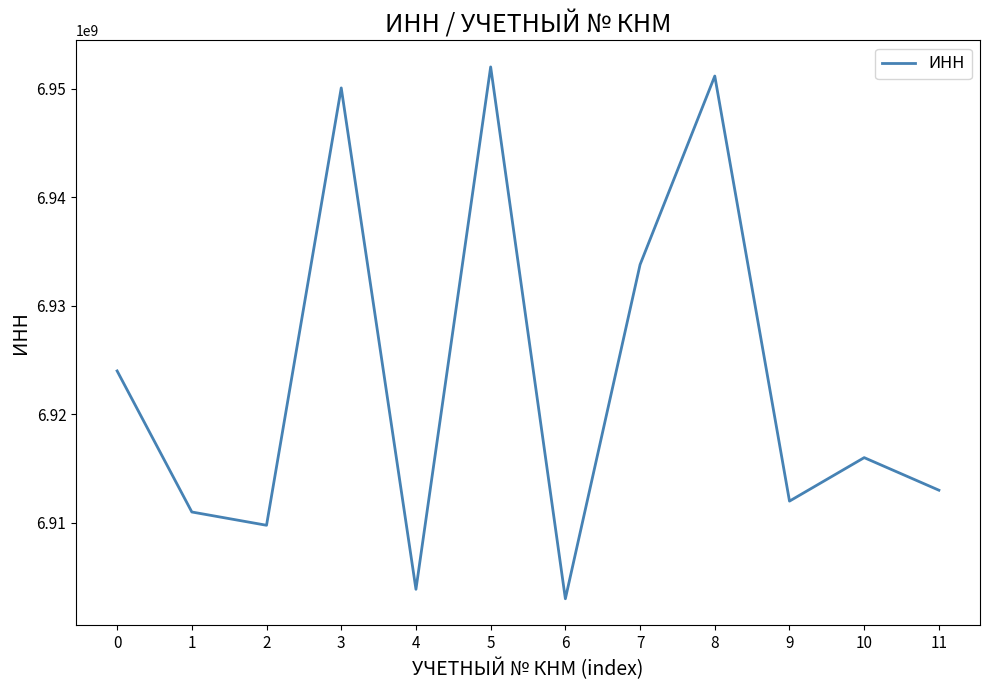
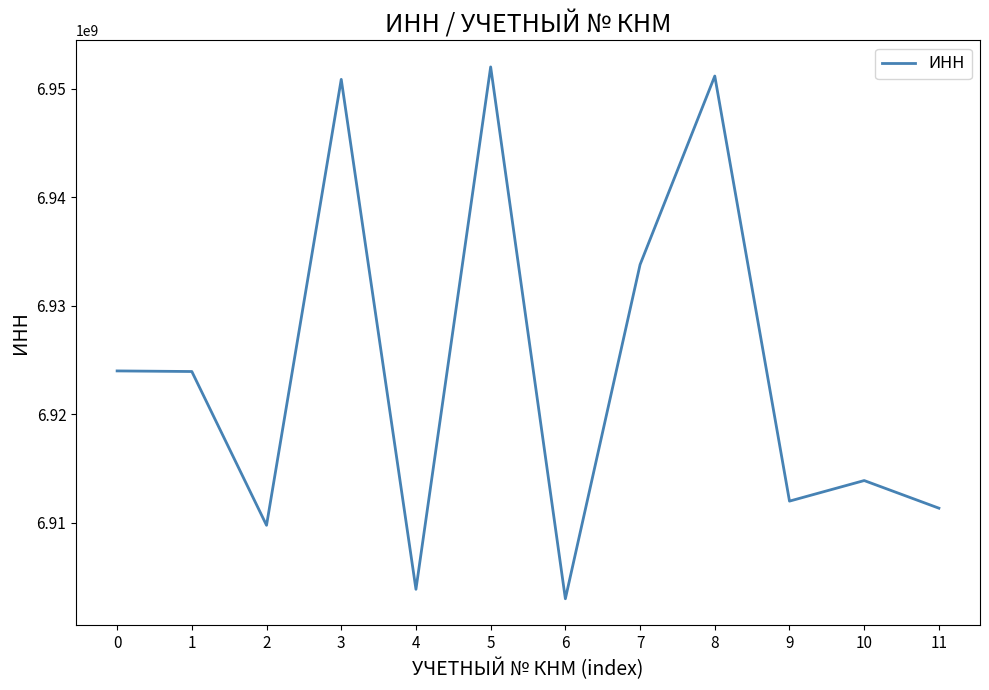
  {
    "0": 6924000000,
-   "1": 6911000000,
+   "1": 6924000000,
    "2": 6909800000,
-   "3": 6950100000,
+   "3": 6950900000,
    "4": 6903900000,
    "5": 6952000000,
    "6": 6903000000,
    "7": 6933800000,
    "8": 6951200000,
    "9": 6912000000,
-   "10": 6916000000,
-   "11": 6913000000
+   "10": 6913900000,
+   "11": 6911400000
  }
